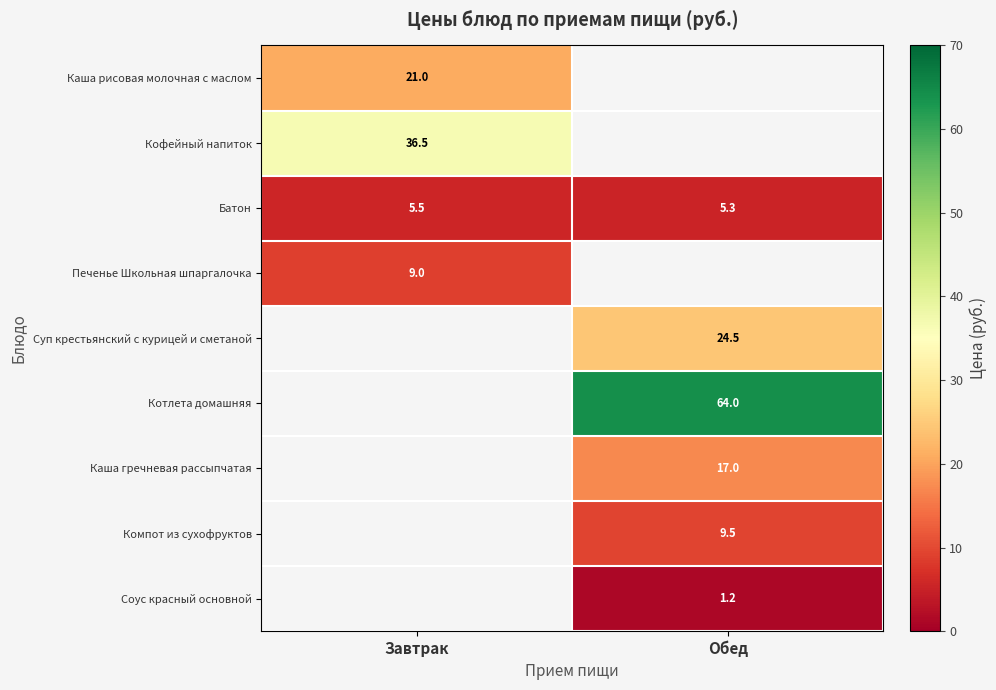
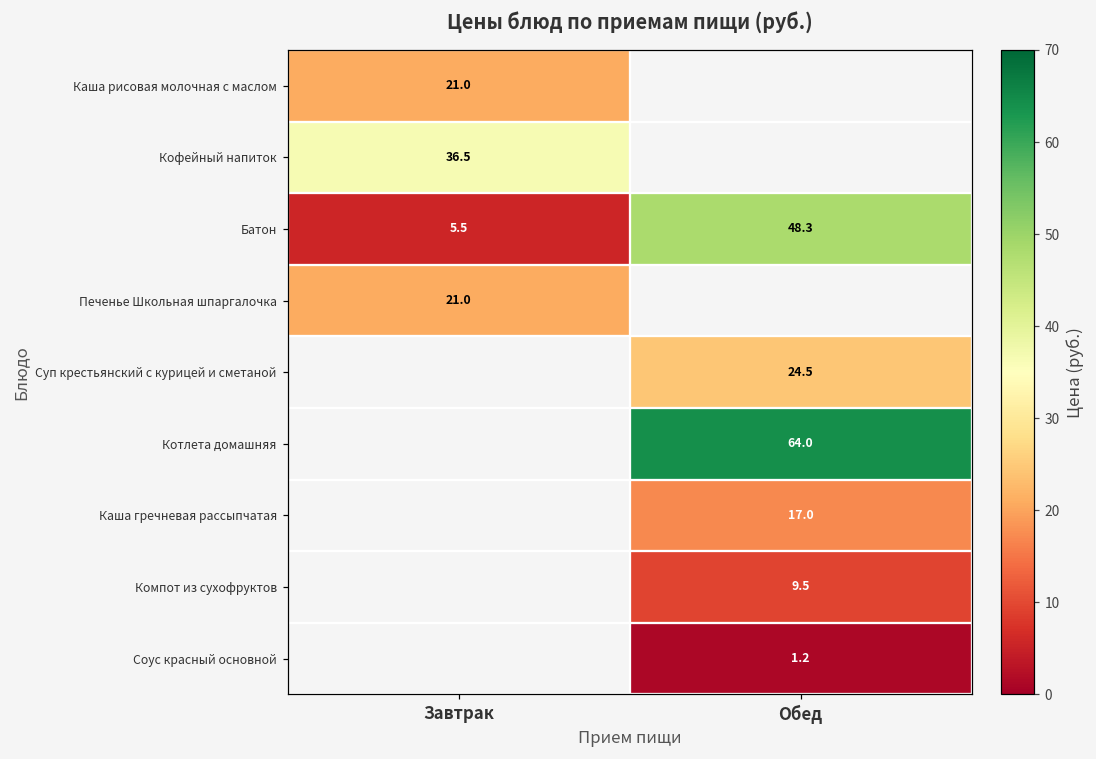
  {
    "Каша рисовая молочная с маслом": {
      "Завтрак": 21.0
    },
    "Кофейный напиток": {
      "Завтрак": 36.5
    },
    "Батон": {
      "Завтрак": 5.5,
-     "Обед": 5.3
+     "Обед": 48.3
    },
    "Печенье Школьная шпаргалочка": {
-     "Завтрак": 9.0
+     "Завтрак": 21.0
    },
    "Суп крестьянский с курицей и сметаной": {
      "Обед": 24.5
    },
    "Котлета домашняя": {
      "Обед": 64.0
    },
    "Каша гречневая рассыпчатая": {
      "Обед": 17.0
    },
    "Компот из сухофруктов": {
      "Обед": 9.5
    },
    "Соус красный основной": {
      "Обед": 1.2
    }
  }
